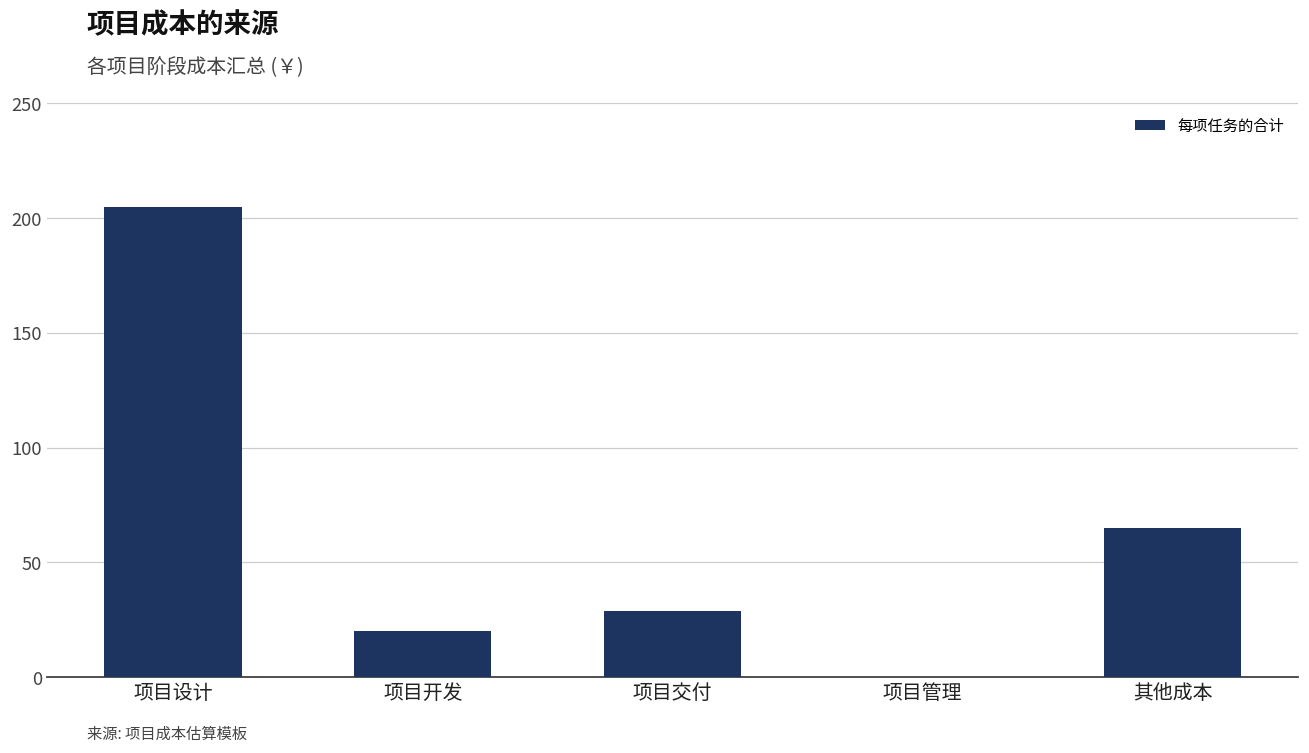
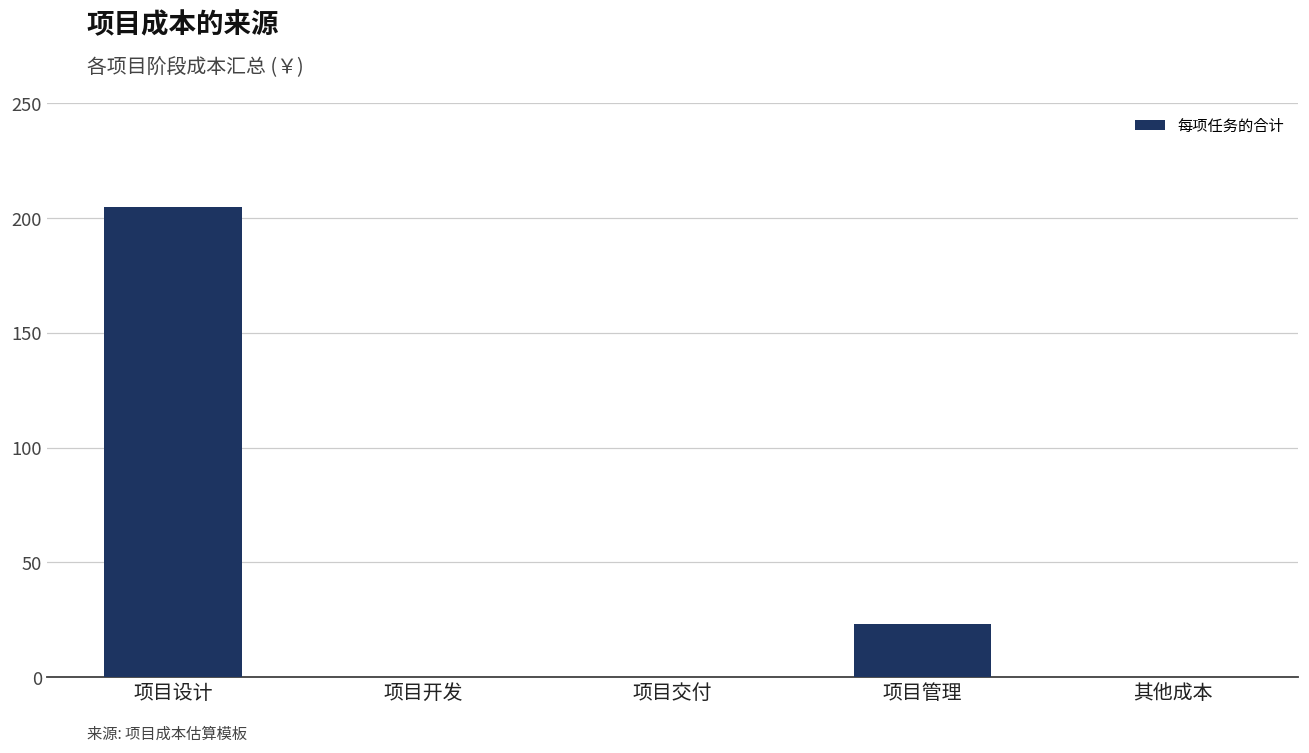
  {
    "项目设计": 205,
-   "项目开发": 20,
-   "项目交付": 29,
-   "项目管理": 0,
-   "其他成本": 65
+   "项目开发": 0,
+   "项目交付": 0,
+   "项目管理": 23,
+   "其他成本": 0
  }
